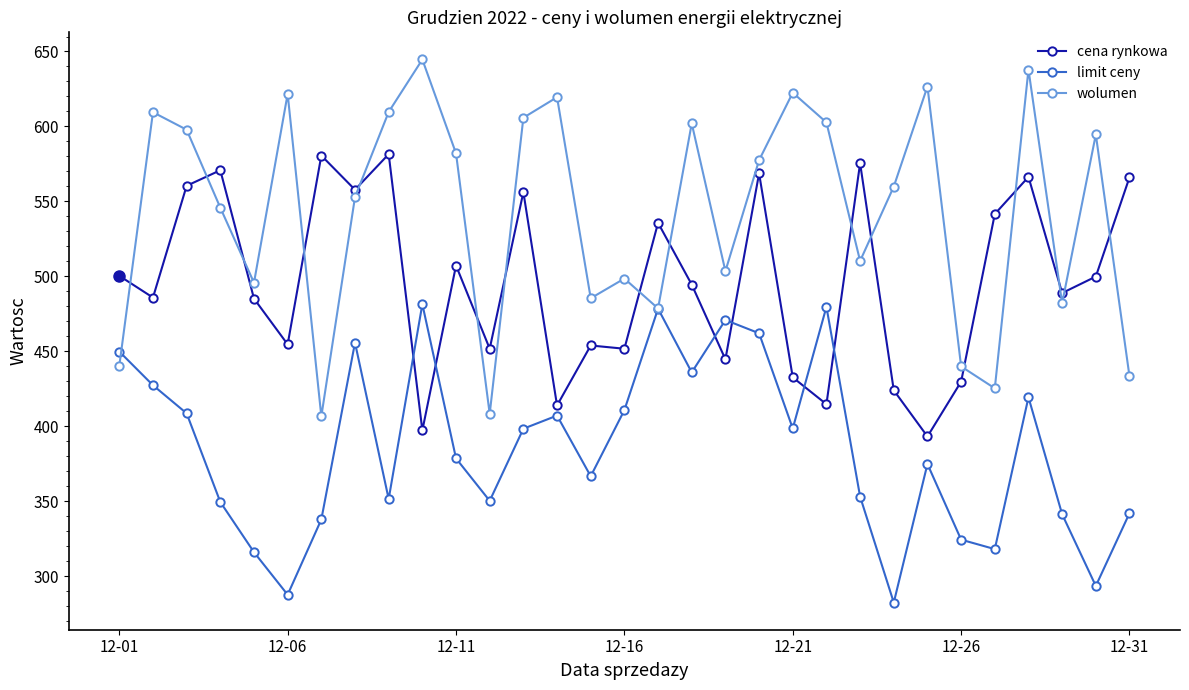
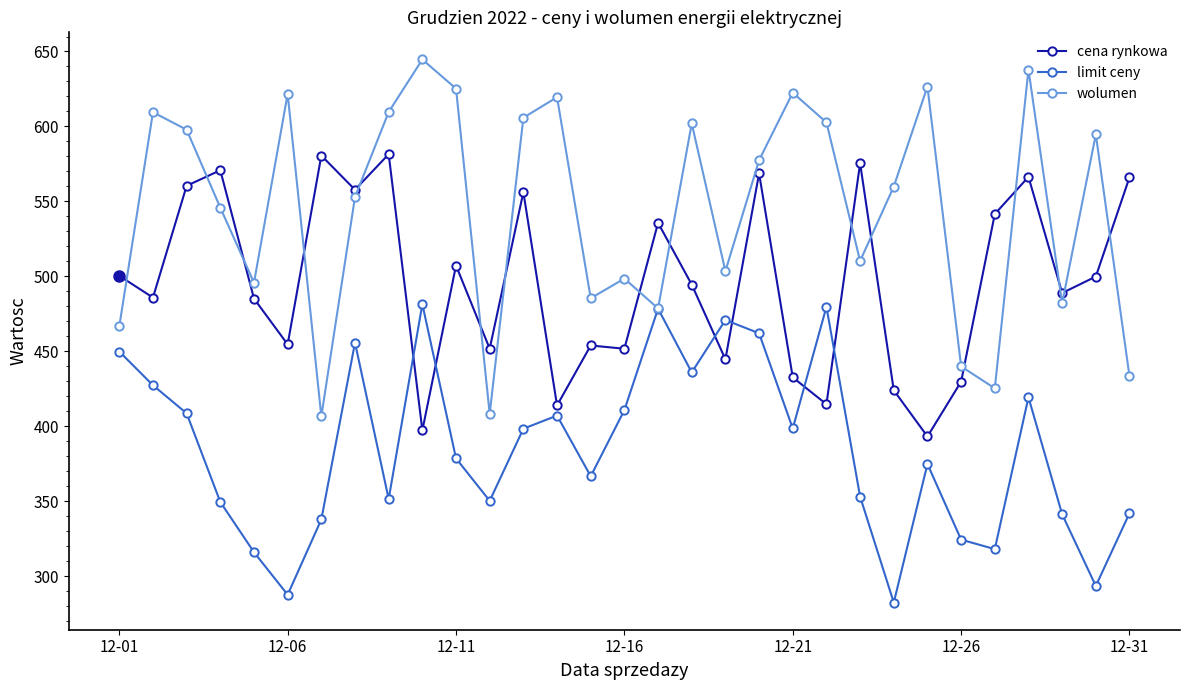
  {
    "limit ceny": {
      "12-01": 450,
      "12-06": 288,
      "12-11": 379,
      "12-16": 411,
      "12-21": 399,
      "12-26": 324,
      "12-31": 342
    },
    "wolumen": {
-     "12-01": 440,
+     "12-01": 467,
      "12-06": 622,
-     "12-11": 582,
+     "12-11": 625,
      "12-16": 499,
      "12-21": 623,
      "12-26": 440,
      "12-31": 433
    }
  }
